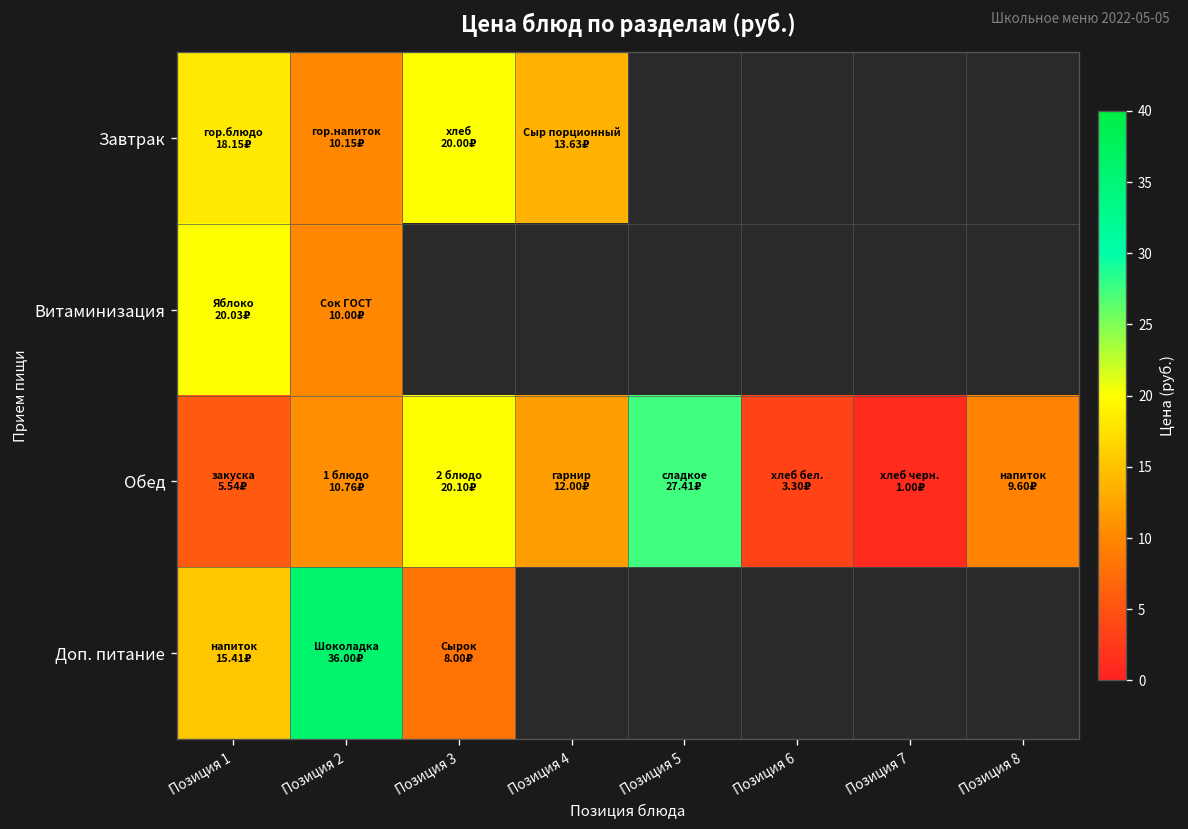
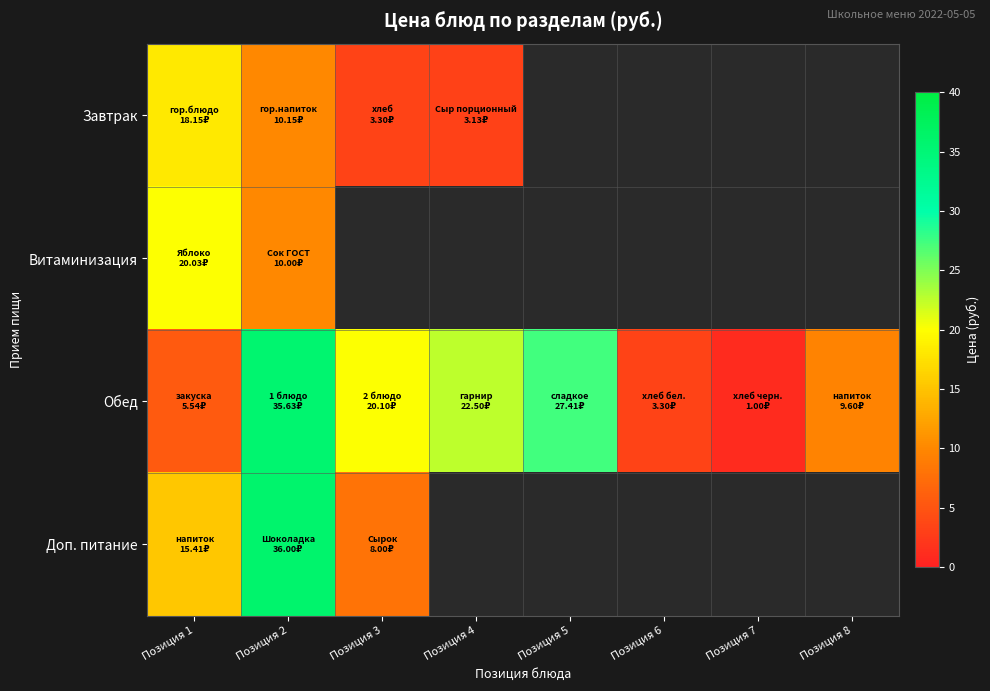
  {
    "Завтрак": {
      "Позиция 1": "18.15₽",
      "Позиция 2": "10.15₽",
-     "Позиция 3": "20.00₽",
-     "Позиция 4": "13.63₽"
+     "Позиция 3": "3.30₽",
+     "Позиция 4": "3.13₽"
    },
    "Витаминизация": {
      "Позиция 1": "20.03₽",
      "Позиция 2": "10.00₽"
    },
    "Обед": {
      "Позиция 1": "5.54₽",
-     "Позиция 2": "10.76₽",
-     "Позиция 4": "12.00₽",
+     "Позиция 2": "35.63₽",
+     "Позиция 4": "22.50₽",
      "Позиция 5": "27.41₽",
      "Позиция 6": "3.30₽",
      "Позиция 7": "1.00₽",
      "Позиция 8": "9.60₽"
    },
    "Доп. питание": {
      "Позиция 1": "15.41₽",
      "Позиция 2": "36.00₽",
      "Позиция 3": "8.00₽"
    }
  }
